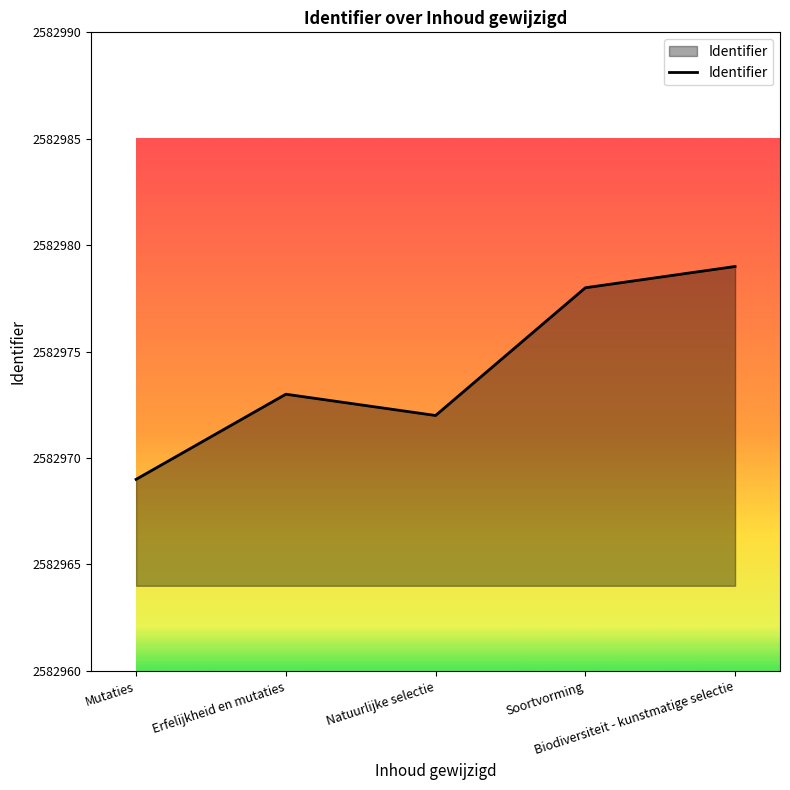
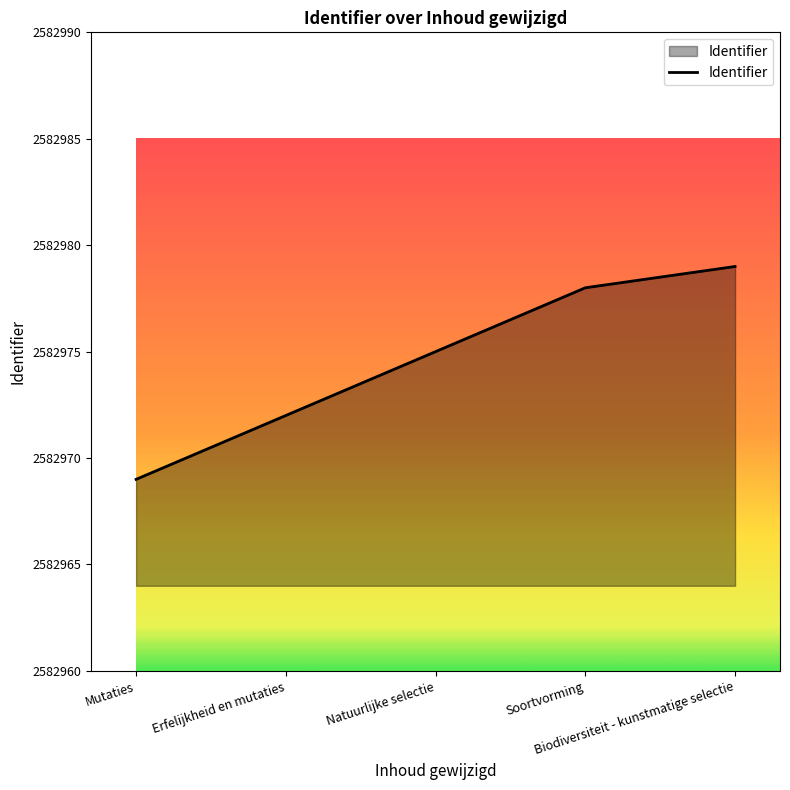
  {
    "Mutaties": 2582969,
-   "Erfelijkheid en mutaties": 2582973,
-   "Natuurlijke selectie": 2582972,
+   "Erfelijkheid en mutaties": 2582972,
+   "Natuurlijke selectie": 2582975,
    "Soortvorming": 2582978,
    "Biodiversiteit - kunstmatige selectie": 2582979
  }
